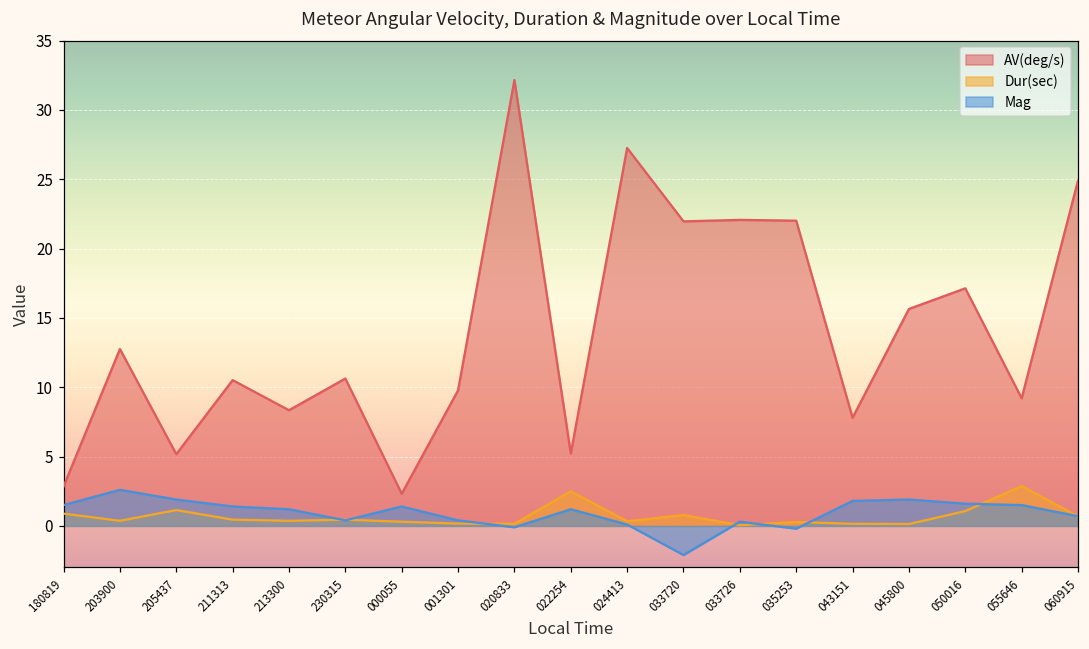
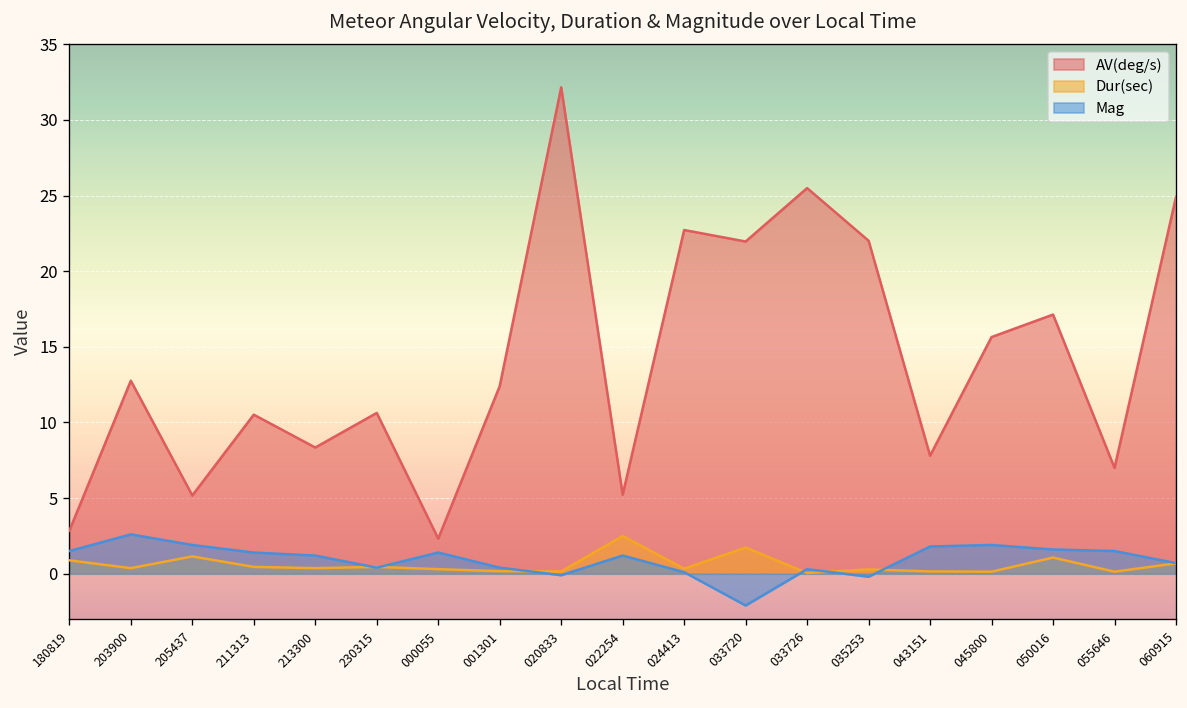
  {
    "AV(deg/s)": {
      "180819": 2.8,
      "203900": 12.8,
      "205437": 5.2,
      "211313": 10.5,
      "213300": 8.3,
      "230315": 10.6,
      "000055": 2.3,
-     "001301": 9.8,
+     "001301": 12.4,
      "020833": 32.2,
      "022254": 5.2,
-     "024413": 27.3,
+     "024413": 22.7,
      "033720": 22.0,
-     "033726": 22.1,
+     "033726": 25.5,
      "035253": 22.0,
      "043151": 7.8,
      "045800": 15.6,
      "050016": 17.1,
-     "055646": 9.2,
+     "055646": 7.0,
      "060915": 24.9
    },
    "Dur(sec)": {
      "180819": 0.9,
      "203900": 0.4,
      "205437": 1.1,
      "211313": 0.5,
      "213300": 0.4,
      "000055": 0.3,
      "001301": 0.2,
      "022254": 2.5,
      "024413": 0.3,
-     "033720": 0.8,
+     "033720": 1.7,
      "033726": 0.1,
      "035253": 0.3,
      "043151": 0.2,
      "045800": 0.1,
      "050016": 1.1,
-     "055646": 2.9
+     "055646": 0.1
    }
  }
